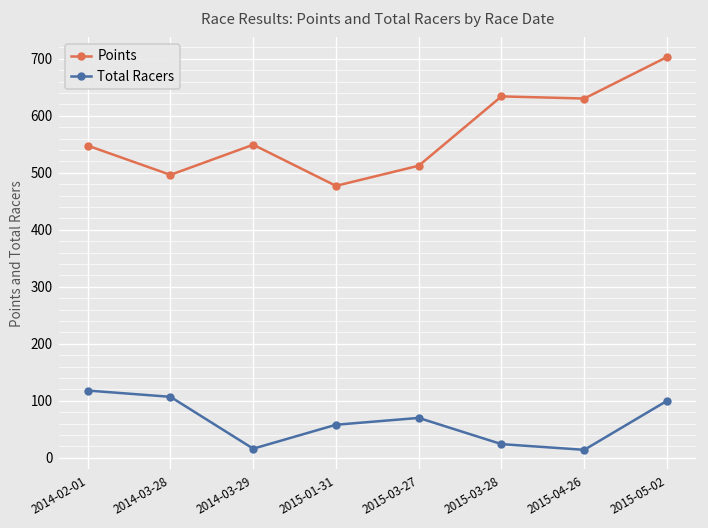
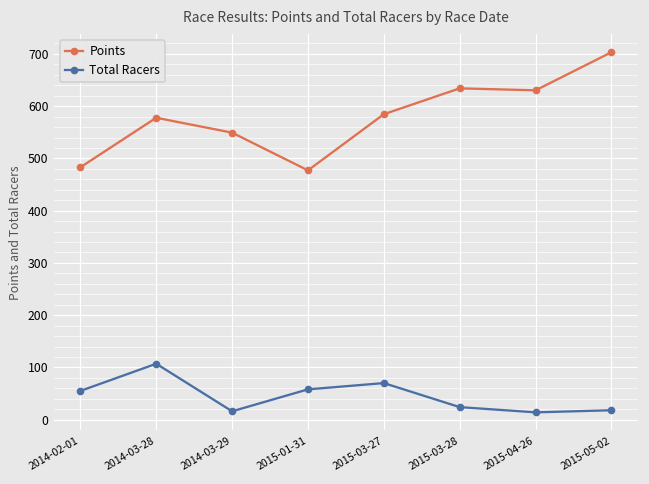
  {
    "Points": {
-     "2014-02-01": 550,
-     "2014-03-28": 500,
+     "2014-02-01": 480,
+     "2014-03-28": 580,
      "2014-03-29": 550,
      "2015-01-31": 480,
-     "2015-03-27": 510,
+     "2015-03-27": 580,
      "2015-03-28": 630,
      "2015-04-26": 630,
      "2015-05-02": 700
    },
    "Total Racers": {
-     "2014-02-01": 120,
+     "2014-02-01": 60,
      "2014-03-28": 110,
      "2014-03-29": 20,
      "2015-01-31": 60,
      "2015-03-27": 70,
      "2015-03-28": 20,
      "2015-04-26": 10,
-     "2015-05-02": 100
+     "2015-05-02": 20
    }
  }
